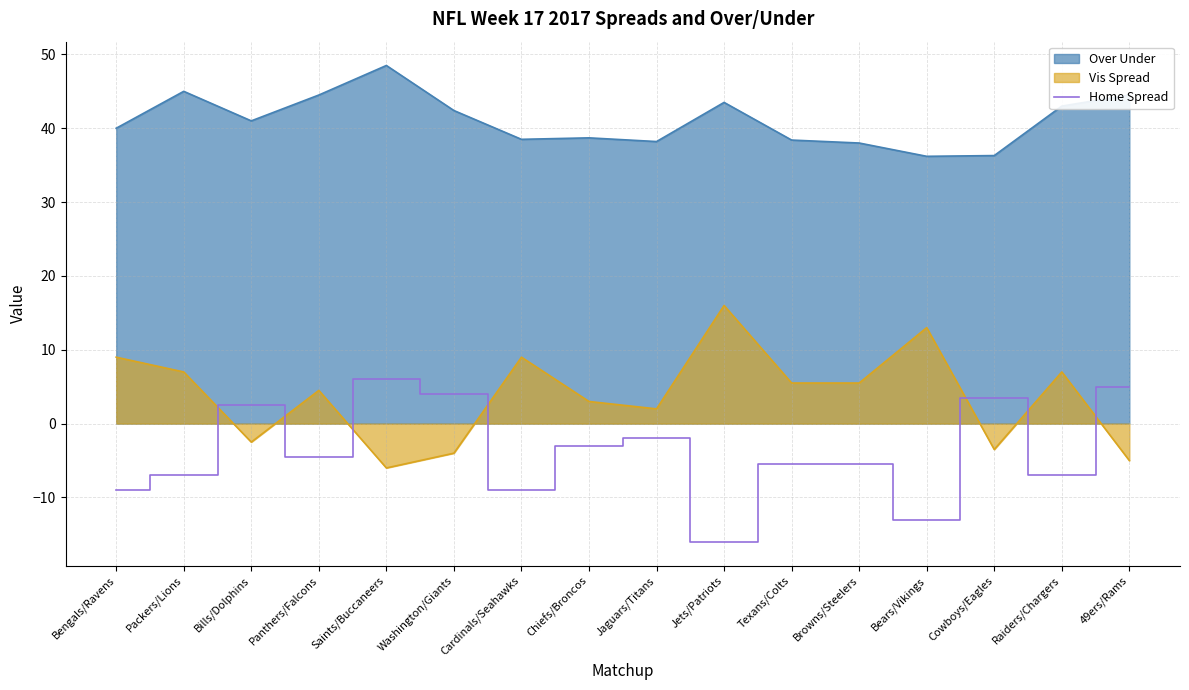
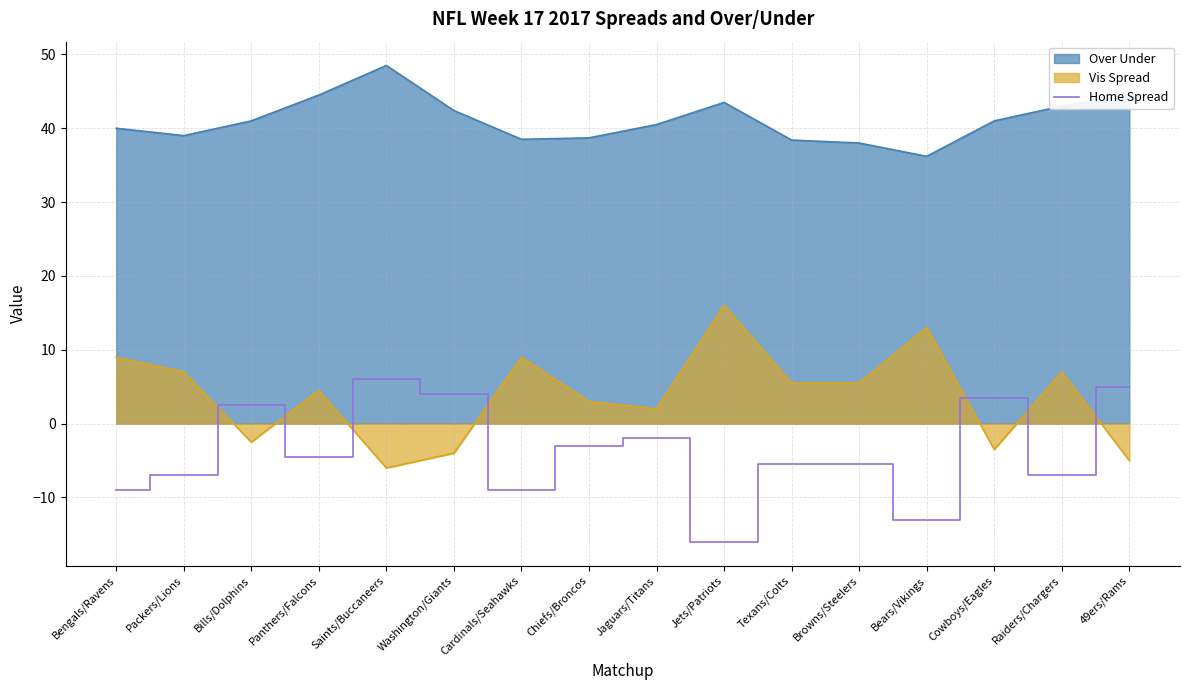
  {
    "Over Under": {
      "Bengals/Ravens": 40,
-     "Packers/Lions": 45,
+     "Packers/Lions": 39,
      "Bills/Dolphins": 41,
      "Panthers/Falcons": 45,
      "Saints/Buccaneers": 49,
      "Washington/Giants": 42,
      "Cardinals/Seahawks": 39,
      "Chiefs/Broncos": 39,
-     "Jaguars/Titans": 38,
+     "Jaguars/Titans": 41,
      "Jets/Patriots": 44,
      "Texans/Colts": 38,
      "Browns/Steelers": 38,
      "Bears/Vikings": 36,
-     "Cowboys/Eagles": 36
+     "Cowboys/Eagles": 41
    },
    "Home Spread": {
      "Bengals/Ravens": -9,
      "Packers/Lions": -7,
      "Bills/Dolphins": 3,
      "Panthers/Falcons": -5,
      "Saints/Buccaneers": 6,
      "Washington/Giants": 4,
      "Cardinals/Seahawks": -9,
      "Chiefs/Broncos": -3,
      "Jaguars/Titans": -2,
      "Jets/Patriots": -16,
      "Texans/Colts": -6,
      "Browns/Steelers": -6,
      "Bears/Vikings": -13,
      "Cowboys/Eagles": 4,
      "Raiders/Chargers": -7,
      "49ers/Rams": 5
    }
  }
